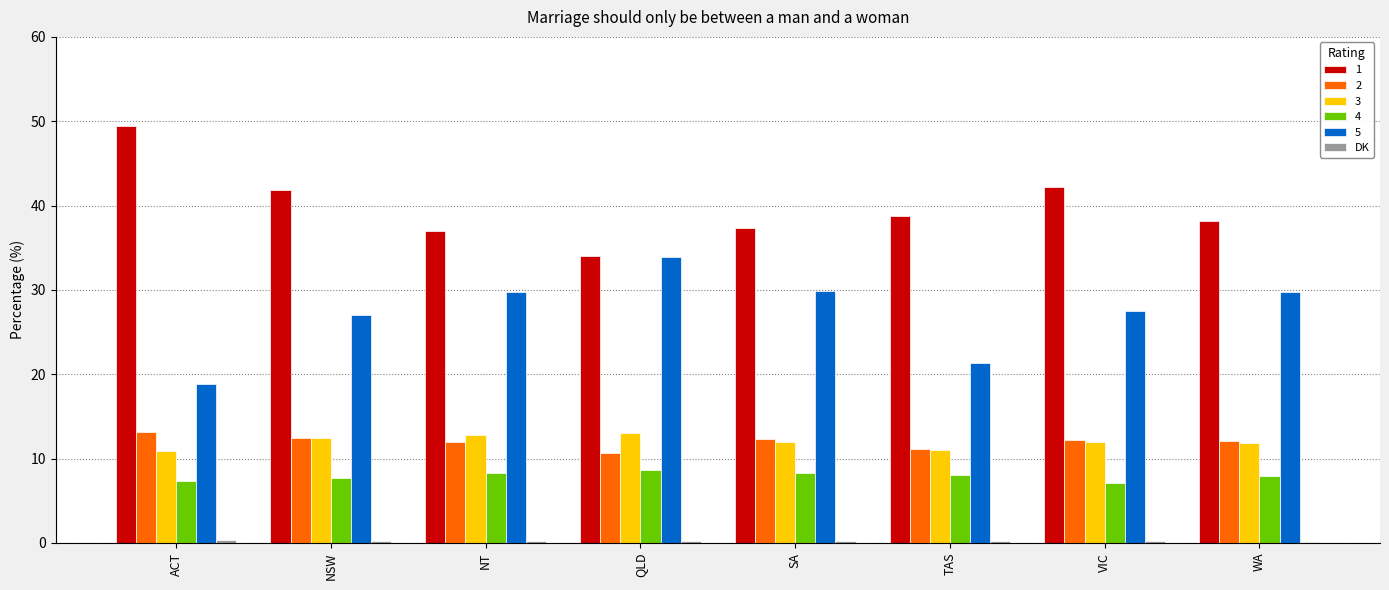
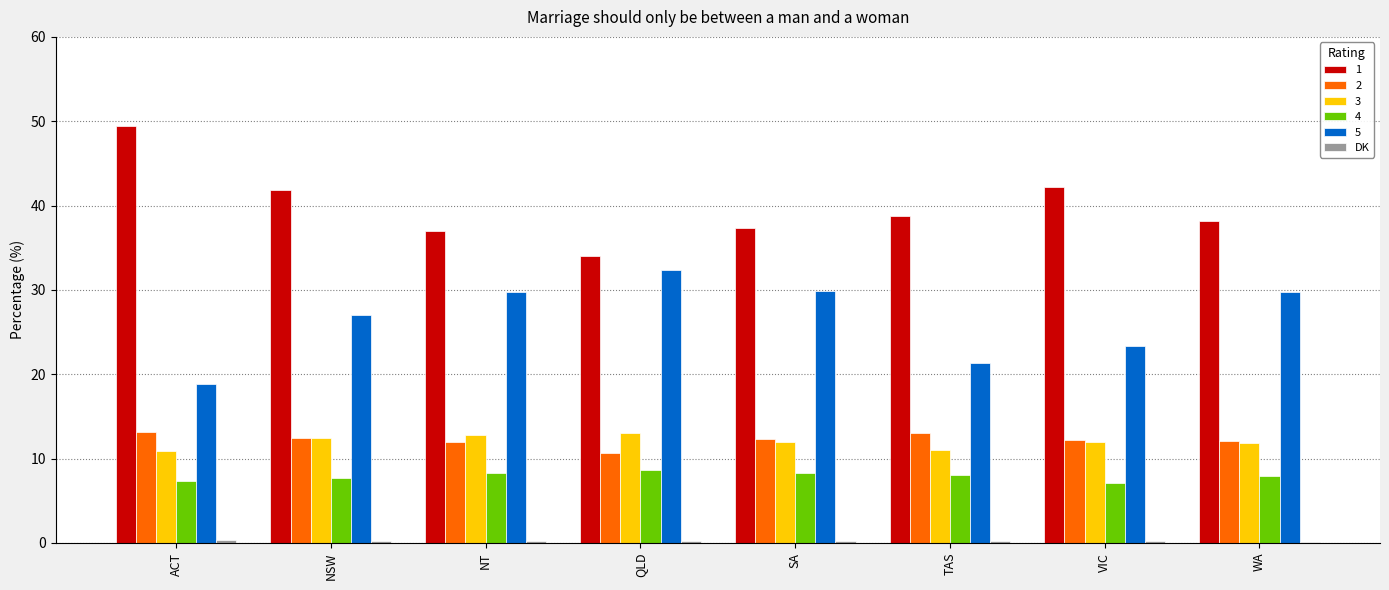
  {
    "1": {
      "ACT": 49,
      "NSW": 42,
      "NT": 37,
      "QLD": 34,
      "SA": 37,
      "TAS": 39,
      "VIC": 42,
      "WA": 38
    },
    "2": {
      "ACT": 13,
      "NSW": 12,
      "NT": 12,
      "QLD": 11,
      "SA": 12,
-     "TAS": 11,
+     "TAS": 13,
      "VIC": 12,
      "WA": 12
    },
    "3": {
      "ACT": 11,
      "NSW": 12,
      "NT": 13,
      "QLD": 13,
      "SA": 12,
      "TAS": 11,
      "VIC": 12,
      "WA": 12
    },
    "4": {
      "ACT": 7,
      "NSW": 8,
      "NT": 8,
      "QLD": 9,
      "SA": 8,
      "TAS": 8,
      "VIC": 7,
      "WA": 8
    },
    "5": {
      "ACT": 19,
      "NSW": 27,
      "NT": 30,
-     "QLD": 34,
+     "QLD": 32,
      "SA": 30,
      "TAS": 21,
-     "VIC": 27,
+     "VIC": 23,
      "WA": 30
    },
    "DK": {
      "ACT": 0
    }
  }
